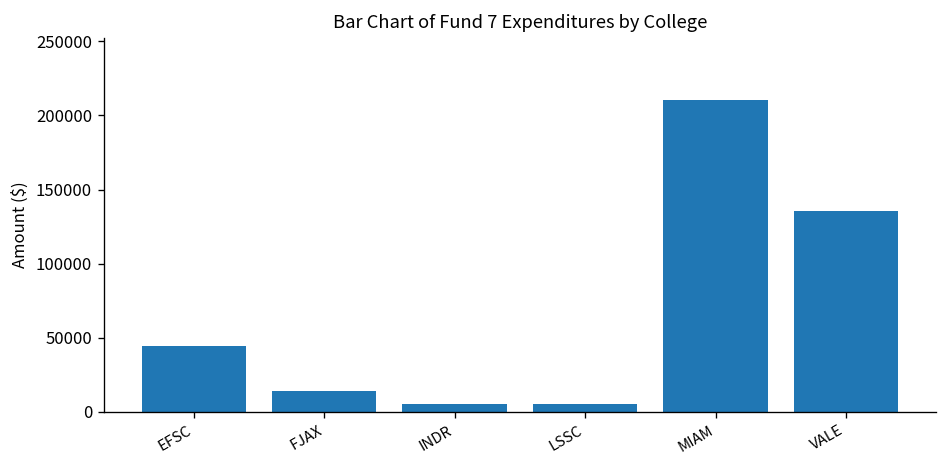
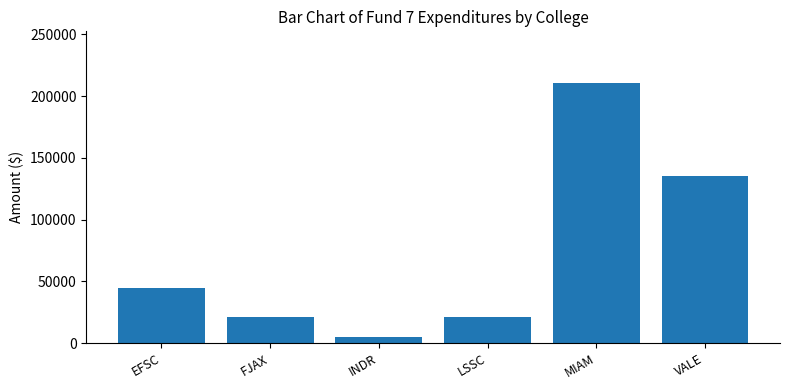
  {
    "EFSC": 44000,
-   "FJAX": 14000,
+   "FJAX": 21000,
    "INDR": 5000,
-   "LSSC": 6000,
+   "LSSC": 21000,
    "MIAM": 210000,
    "VALE": 135000
  }
